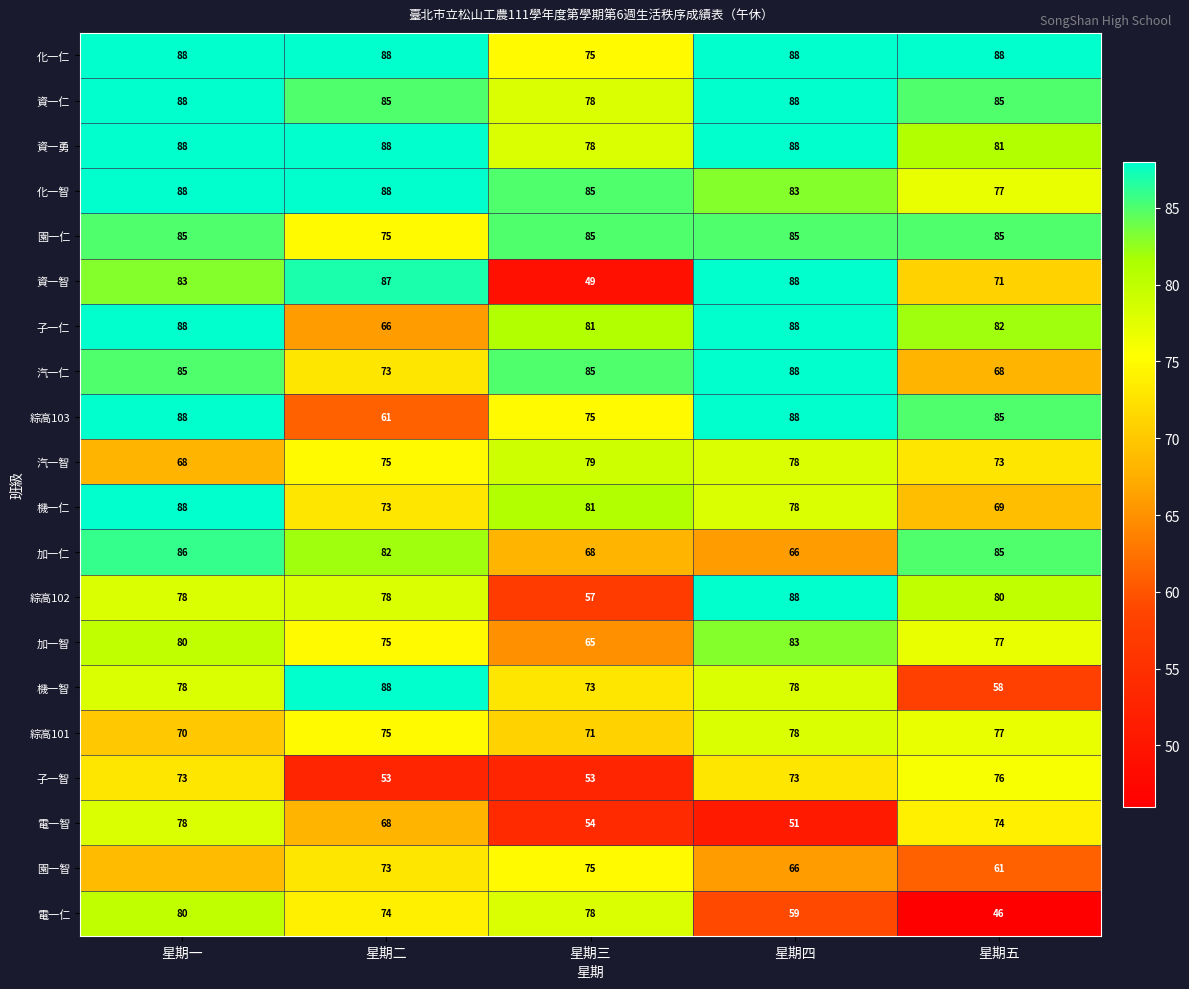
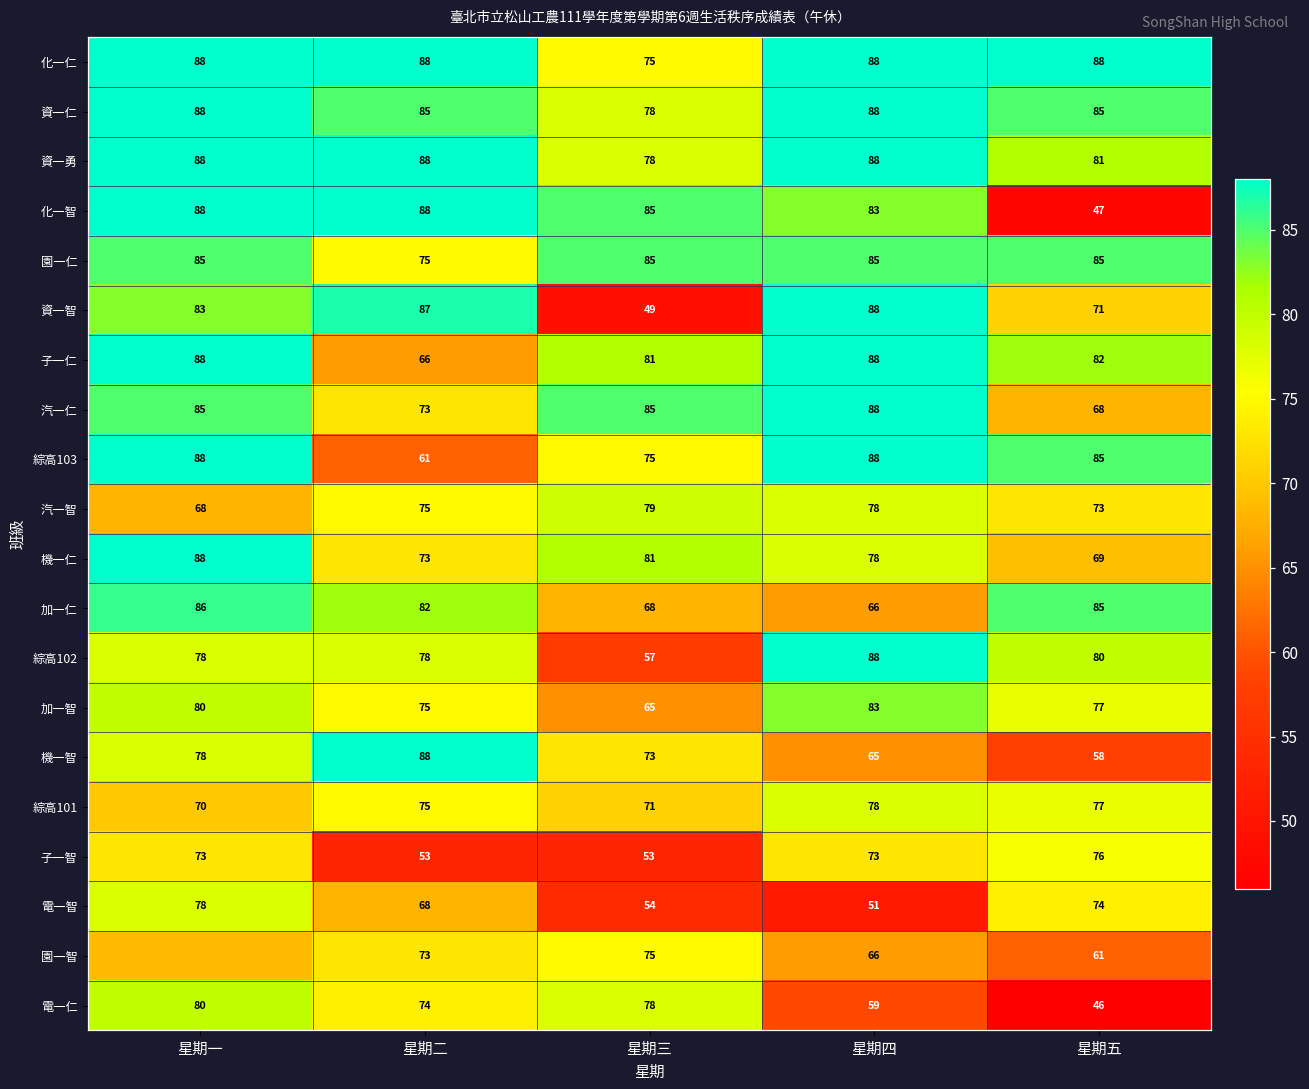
  {
    "化一仁": {
      "星期一": 88,
      "星期二": 88,
      "星期三": 75,
      "星期四": 88,
      "星期五": 88
    },
    "資一仁": {
      "星期一": 88,
      "星期二": 85,
      "星期三": 78,
      "星期四": 88,
      "星期五": 85
    },
    "資一勇": {
      "星期一": 88,
      "星期二": 88,
      "星期三": 78,
      "星期四": 88,
      "星期五": 81
    },
    "化一智": {
      "星期一": 88,
      "星期二": 88,
      "星期三": 85,
      "星期四": 83,
-     "星期五": 77
+     "星期五": 47
    },
    "園一仁": {
      "星期一": 85,
      "星期二": 75,
      "星期三": 85,
      "星期四": 85,
      "星期五": 85
    },
    "資一智": {
      "星期一": 83,
      "星期二": 87,
      "星期三": 49,
      "星期四": 88,
      "星期五": 71
    },
    "子一仁": {
      "星期一": 88,
      "星期二": 66,
      "星期三": 81,
      "星期四": 88,
      "星期五": 82
    },
    "汽一仁": {
      "星期一": 85,
      "星期二": 73,
      "星期三": 85,
      "星期四": 88,
      "星期五": 68
    },
    "綜高103": {
      "星期一": 88,
      "星期二": 61,
      "星期三": 75,
      "星期四": 88,
      "星期五": 85
    },
    "汽一智": {
      "星期一": 68,
      "星期二": 75,
      "星期三": 79,
      "星期四": 78,
      "星期五": 73
    },
    "機一仁": {
      "星期一": 88,
      "星期二": 73,
      "星期三": 81,
      "星期四": 78,
      "星期五": 69
    },
    "加一仁": {
      "星期一": 86,
      "星期二": 82,
      "星期三": 68,
      "星期四": 66,
      "星期五": 85
    },
    "綜高102": {
      "星期一": 78,
      "星期二": 78,
      "星期三": 57,
      "星期四": 88,
      "星期五": 80
    },
    "加一智": {
      "星期一": 80,
      "星期二": 75,
      "星期三": 65,
      "星期四": 83,
      "星期五": 77
    },
    "機一智": {
      "星期一": 78,
      "星期二": 88,
      "星期三": 73,
-     "星期四": 78,
+     "星期四": 65,
      "星期五": 58
    },
    "綜高101": {
      "星期一": 70,
      "星期二": 75,
      "星期三": 71,
      "星期四": 78,
      "星期五": 77
    },
    "子一智": {
      "星期一": 73,
      "星期二": 53,
      "星期三": 53,
      "星期四": 73,
      "星期五": 76
    },
    "電一智": {
      "星期一": 78,
      "星期二": 68,
      "星期三": 54,
      "星期四": 51,
      "星期五": 74
    },
    "園一智": {
      "星期二": 73,
      "星期三": 75,
      "星期四": 66,
      "星期五": 61
    },
    "電一仁": {
      "星期一": 80,
      "星期二": 74,
      "星期三": 78,
      "星期四": 59,
      "星期五": 46
    }
  }
